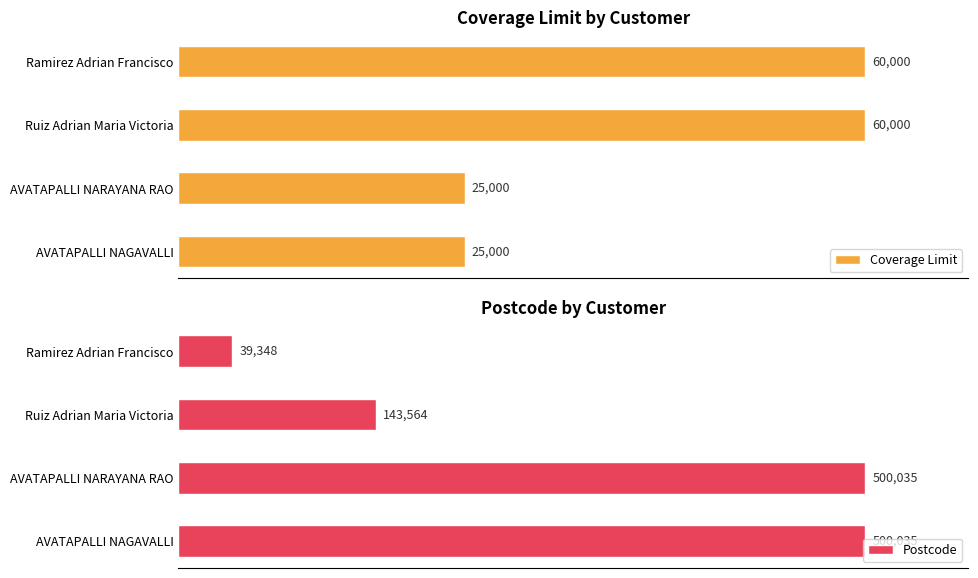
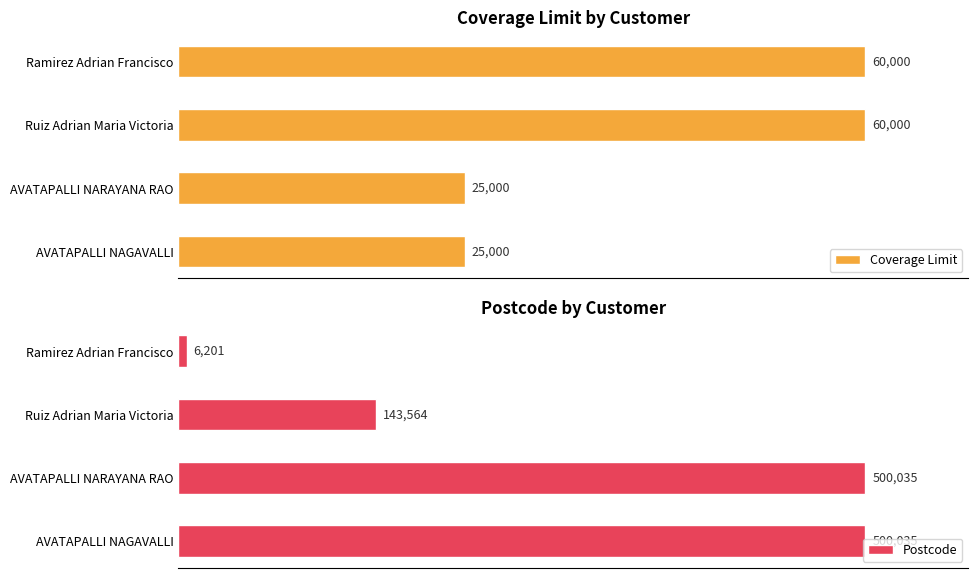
  {
    "Coverage Limit by Customer": {
      "Ramirez Adrian Francisco": "60,000",
      "Ruiz Adrian Maria Victoria": "60,000",
      "AVATAPALLI NARAYANA RAO": "25,000",
      "AVATAPALLI NAGAVALLI": "25,000"
    },
    "Postcode by Customer": {
-     "Ramirez Adrian Francisco": "39,348",
+     "Ramirez Adrian Francisco": "6,201",
      "Ruiz Adrian Maria Victoria": "143,564",
      "AVATAPALLI NARAYANA RAO": "500,035"
    }
  }
